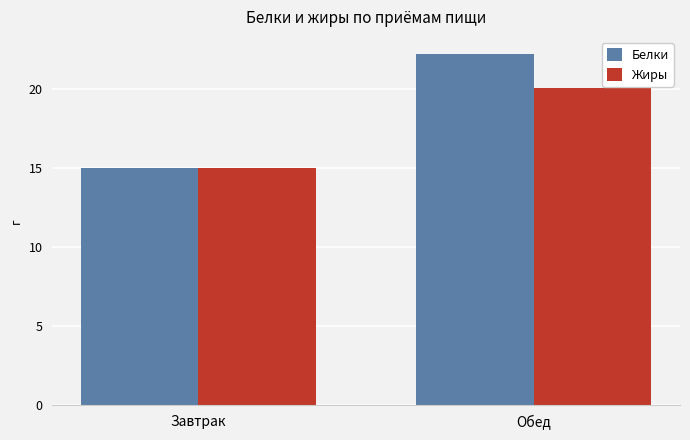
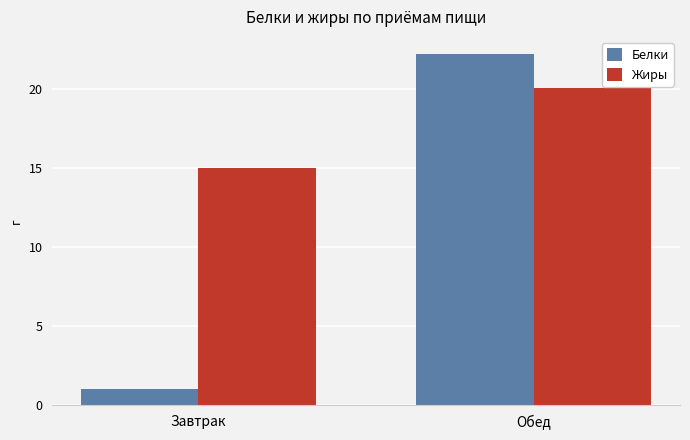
  {
    "Белки": {
-     "Завтрак": 15,
+     "Завтрак": 1,
      "Обед": 22.2
    },
    "Жиры": {
      "Завтрак": 15,
      "Обед": 20
    }
  }
